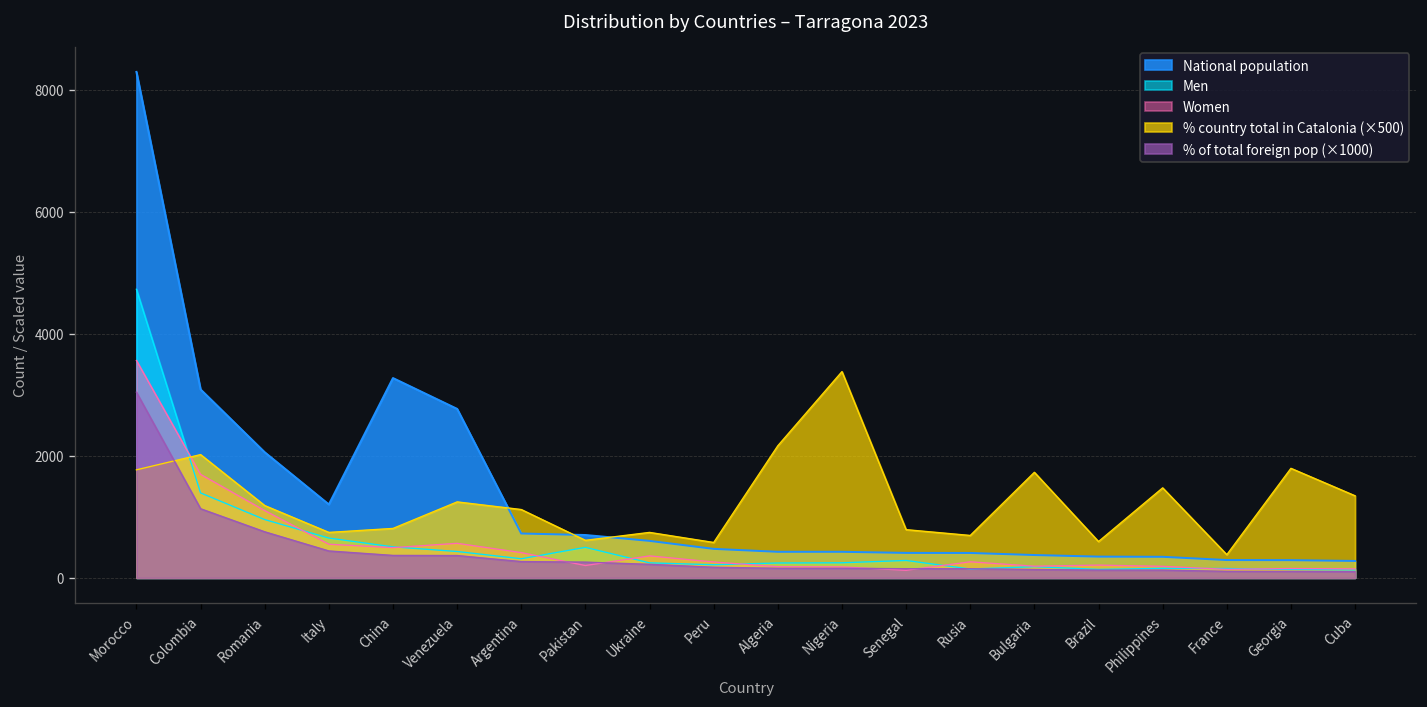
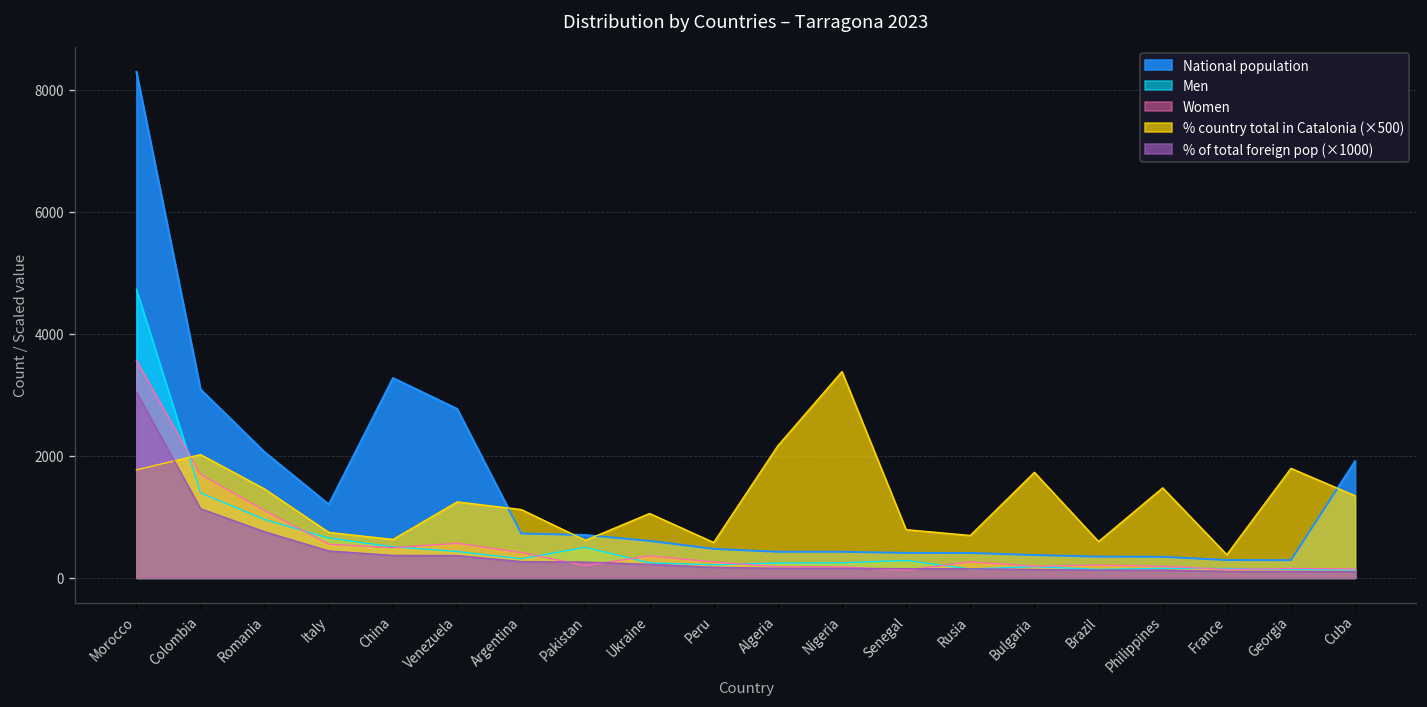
  {
    "National population": {
      "Morocco": 8300,
      "Colombia": 3100,
      "Romania": 2100,
      "Italy": 1200,
      "China": 3300,
      "Venezuela": 2800,
      "Argentina": 700,
      "Pakistan": 700,
      "Ukraine": 600,
      "Peru": 500,
      "Algeria": 400,
      "Nigeria": 400,
      "Senegal": 400,
      "Rusia": 400,
      "Bulgaria": 400,
      "Brazil": 300,
      "Philippines": 300,
      "France": 300,
      "Georgia": 300,
-     "Cuba": 300
+     "Cuba": 1900
    },
    "Men": {
      "Morocco": 4700,
      "Colombia": 1400,
      "Romania": 1000,
      "Italy": 700,
      "Venezuela": 400,
      "Pakistan": 500,
      "Algeria": 200,
      "Nigeria": 200,
      "Senegal": 300
    },
    "% country total in Catalonia (×500)": {
      "Morocco": 1800,
      "Colombia": 2000,
-     "Romania": 1200,
+     "Romania": 1500,
      "Italy": 700,
-     "China": 800,
+     "China": 600,
      "Venezuela": 1200,
      "Argentina": 1100,
      "Pakistan": 600,
-     "Ukraine": 700,
+     "Ukraine": 1100,
      "Peru": 600,
      "Algeria": 2200,
      "Nigeria": 3400,
      "Senegal": 800,
      "Rusia": 700,
      "Bulgaria": 1700,
      "Brazil": 600,
      "Philippines": 1500,
      "France": 400,
      "Georgia": 1800,
      "Cuba": 1300
    }
  }
